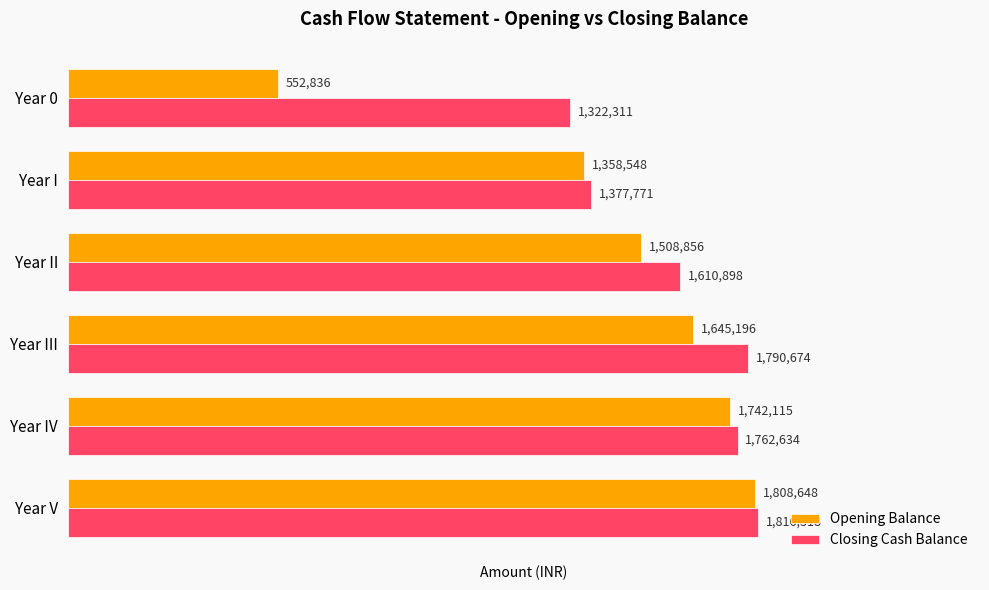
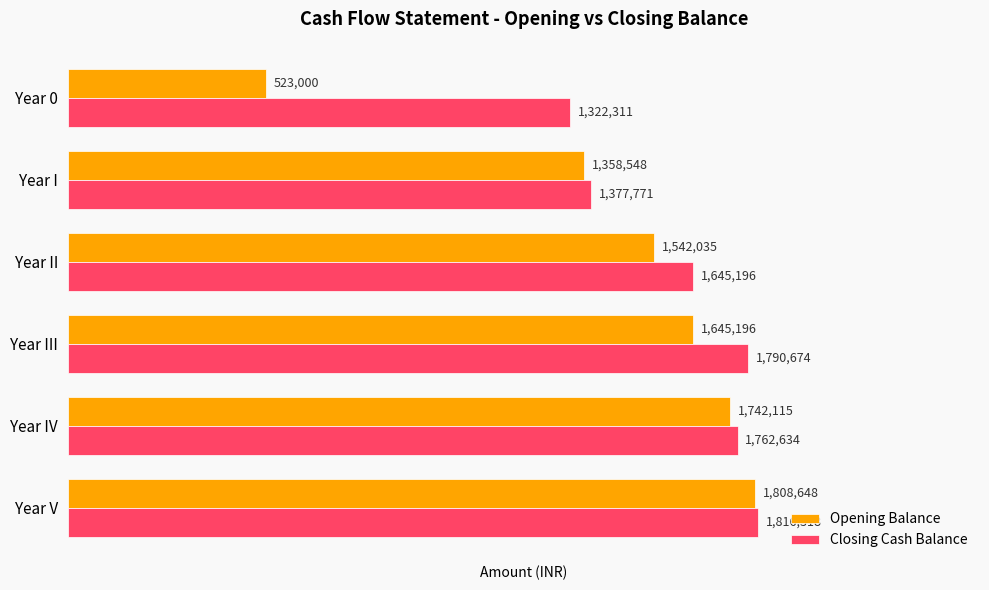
  {
    "Opening Balance": {
-     "Year 0": "552,836",
+     "Year 0": "523,000",
      "Year I": "1,358,548",
-     "Year II": "1,508,856",
+     "Year II": "1,542,035",
      "Year III": "1,645,196",
      "Year IV": "1,742,115",
      "Year V": "1,808,648"
    },
    "Closing Cash Balance": {
      "Year 0": "1,322,311",
      "Year I": "1,377,771",
-     "Year II": "1,610,898",
+     "Year II": "1,645,196",
      "Year III": "1,790,674",
      "Year IV": "1,762,634",
      "Year V": "1,816,318"
    }
  }
